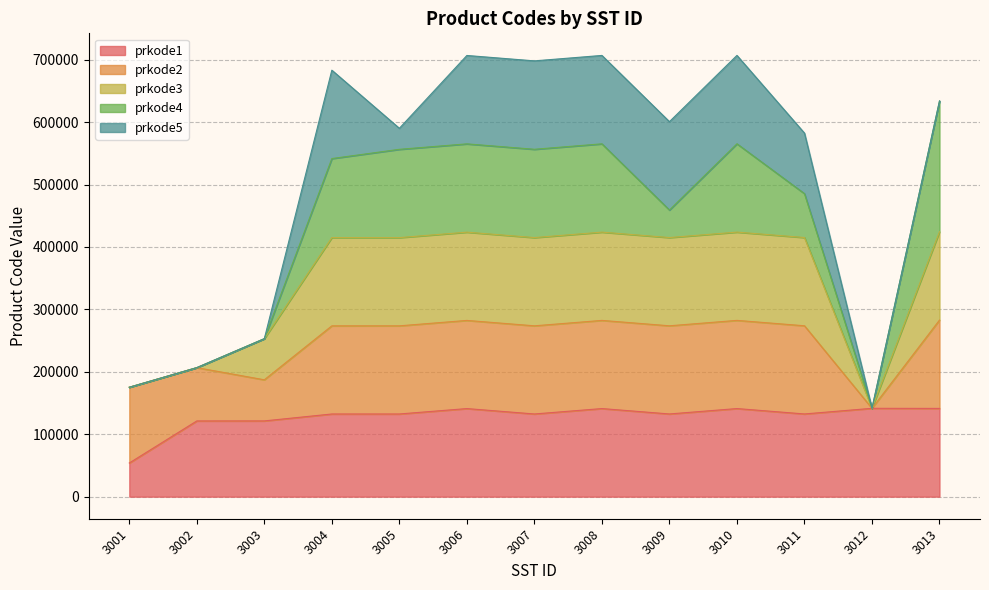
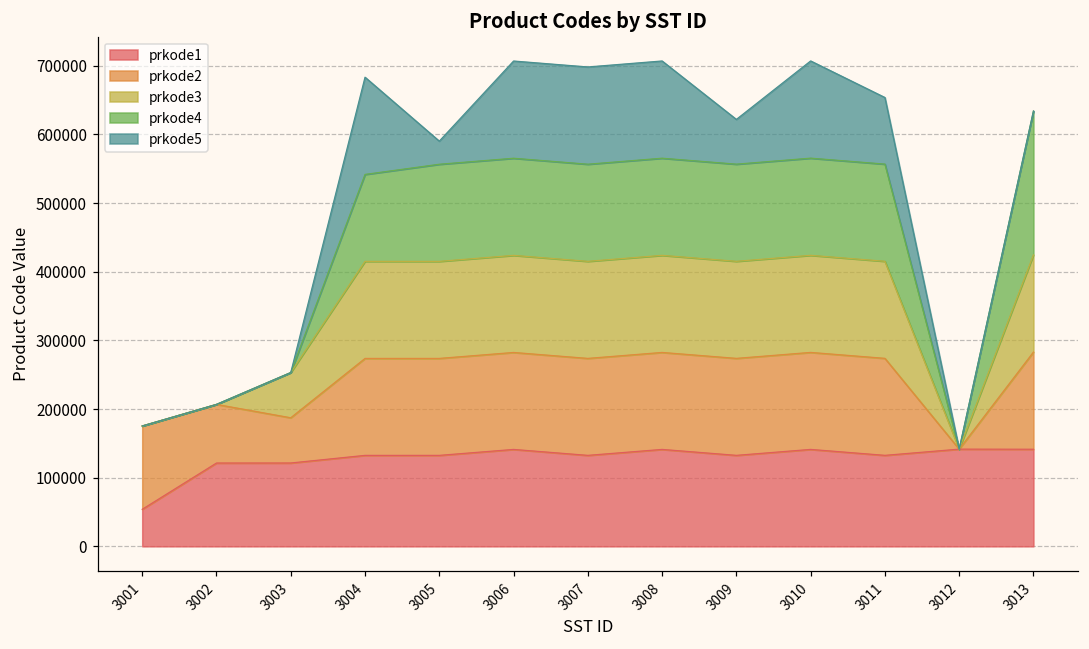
  {
    "prkode4": {
      "3004": 130000,
      "3005": 140000,
      "3006": 140000,
      "3007": 140000,
      "3008": 140000,
-     "3009": 40000,
+     "3009": 140000,
      "3010": 140000,
-     "3011": 70000
+     "3011": 140000
    },
    "prkode5": {
      "3004": 140000,
      "3005": 30000,
      "3006": 140000,
      "3007": 140000,
      "3008": 140000,
-     "3009": 140000,
+     "3009": 70000,
      "3010": 140000,
      "3011": 100000
    }
  }
